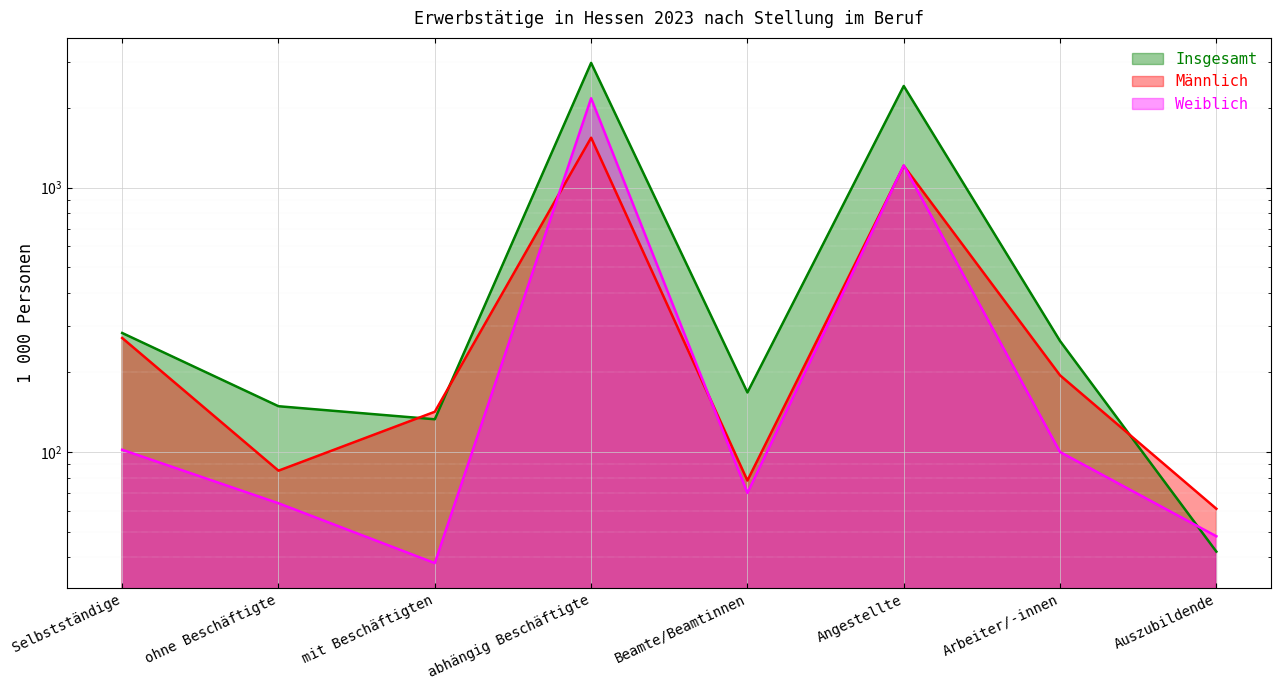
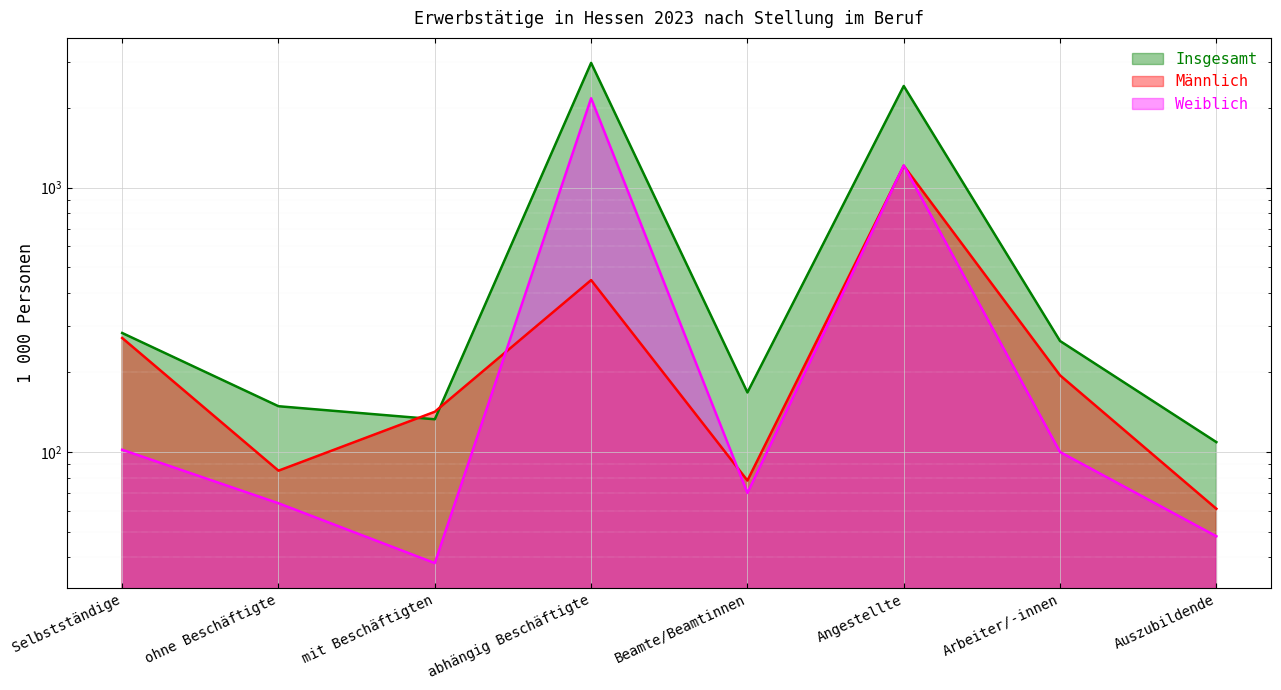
  {
    "Insgesamt": {
      "Selbstständige": 280,
      "ohne Beschäftigte": 150,
      "mit Beschäftigten": 130,
      "abhängig Beschäftigte": 3000,
      "Beamte/Beamtinnen": 170,
      "Angestellte": 2400,
      "Arbeiter/-innen": 260,
-     "Auszubildende": 42
+     "Auszubildende": 109
    },
    "Männlich": {
      "Selbstständige": 270,
      "ohne Beschäftigte": 85,
      "mit Beschäftigten": 140,
-     "abhängig Beschäftigte": 1500,
+     "abhängig Beschäftigte": 450,
      "Beamte/Beamtinnen": 78,
      "Arbeiter/-innen": 200,
      "Auszubildende": 61
    },
    "Weiblich": {
      "Selbstständige": 102,
      "ohne Beschäftigte": 64,
      "mit Beschäftigten": 38,
      "abhängig Beschäftigte": 2200,
      "Beamte/Beamtinnen": 70,
      "Arbeiter/-innen": 100,
      "Auszubildende": 48
    }
  }
